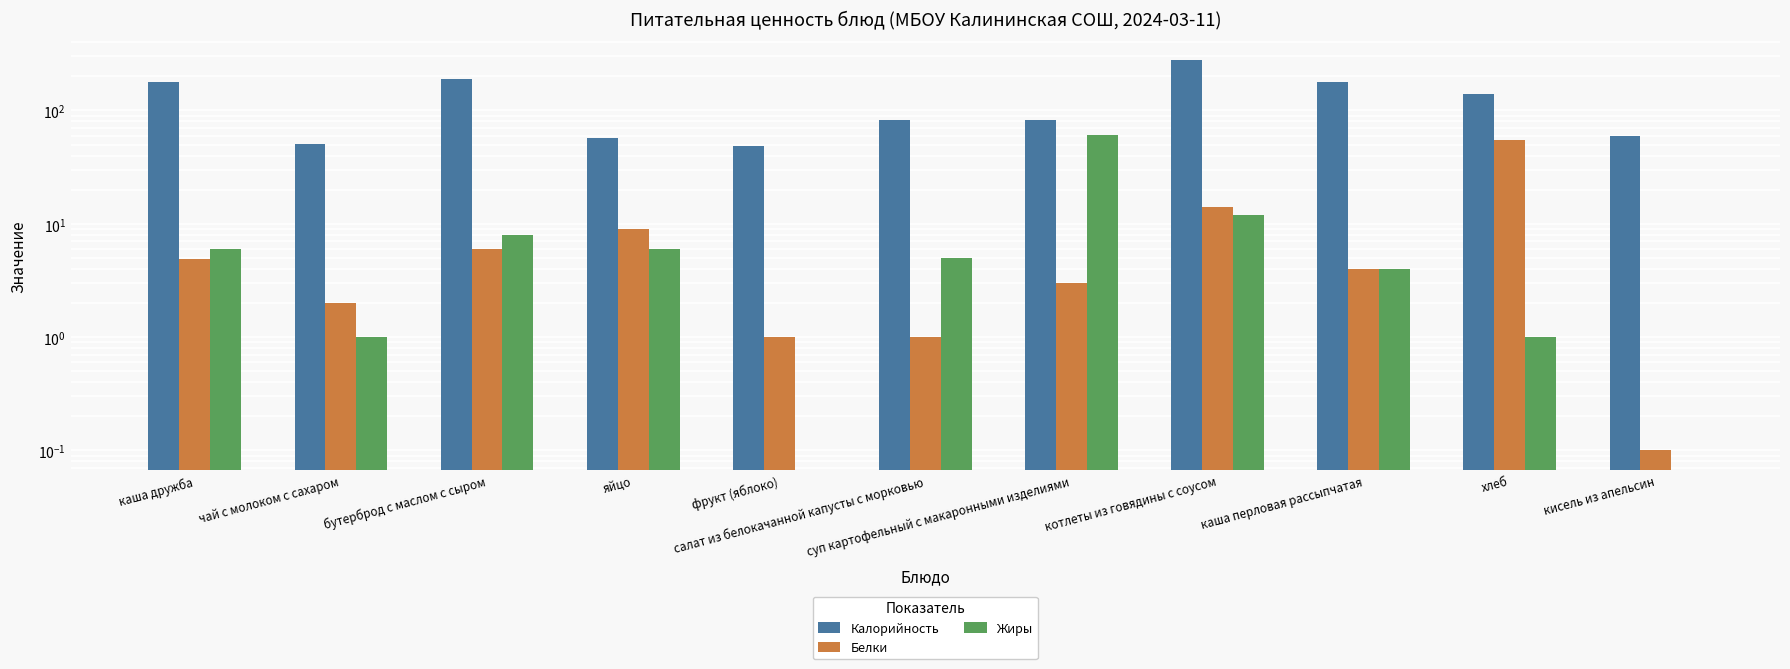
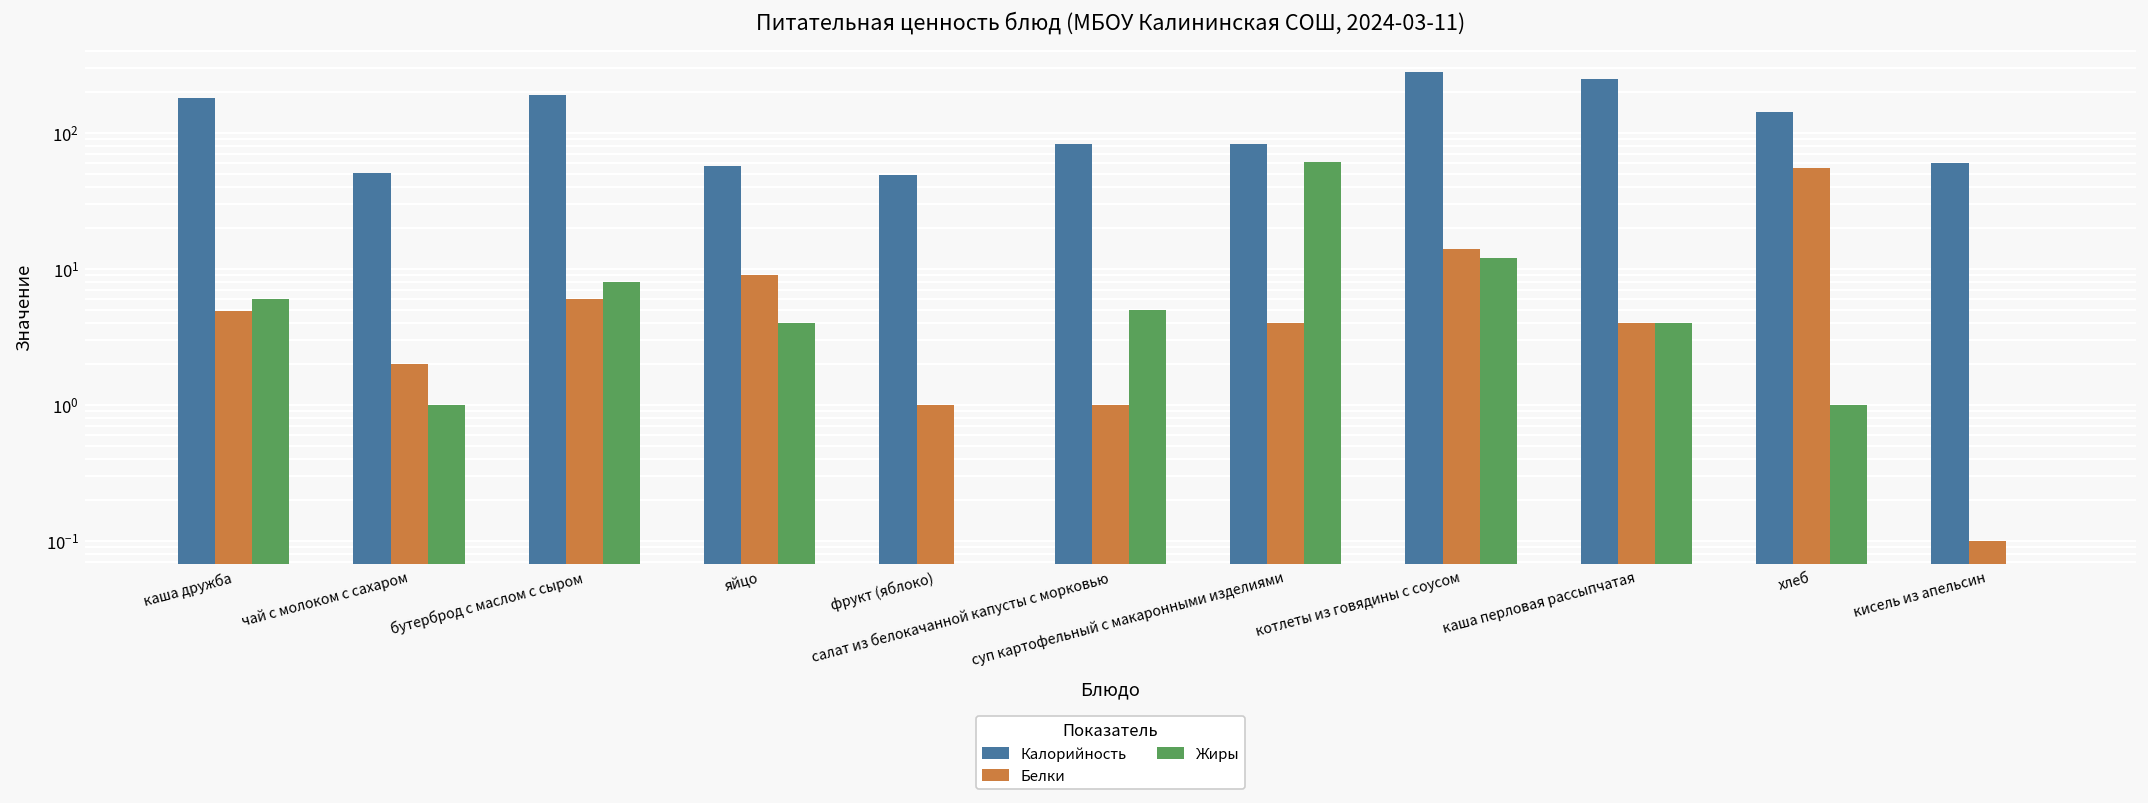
  {
    "Калорийность": {
      "каша дружба": 180,
      "чай с молоком с сахаром": 50,
      "бутерброд с маслом с сыром": 190,
      "яйцо": 60,
      "фрукт (яблоко)": 49,
      "салат из белокачанной капусты с морковью": 80,
      "суп картофельный с макаронными изделиями": 80,
      "котлеты из говядины с соусом": 280,
-     "каша перловая рассыпчатая": 180,
+     "каша перловая рассыпчатая": 250,
      "хлеб": 140,
      "кисель из апельсин": 60
    },
    "Белки": {
      "каша дружба": 5,
      "чай с молоком с сахаром": 2,
      "бутерброд с маслом с сыром": 6,
      "яйцо": 9,
      "фрукт (яблоко)": 1,
      "салат из белокачанной капусты с морковью": 1,
-     "суп картофельный с макаронными изделиями": 3,
+     "суп картофельный с макаронными изделиями": 4,
      "котлеты из говядины с соусом": 14,
      "каша перловая рассыпчатая": 4,
      "хлеб": 60,
      "кисель из апельсин": 0.10
    },
    "Жиры": {
      "каша дружба": 6,
      "чай с молоком с сахаром": 1,
      "бутерброд с маслом с сыром": 8,
-     "яйцо": 6,
+     "яйцо": 4,
      "салат из белокачанной капусты с морковью": 5,
      "суп картофельный с макаронными изделиями": 60,
      "котлеты из говядины с соусом": 12,
      "каша перловая рассыпчатая": 4,
      "хлеб": 1
    }
  }
